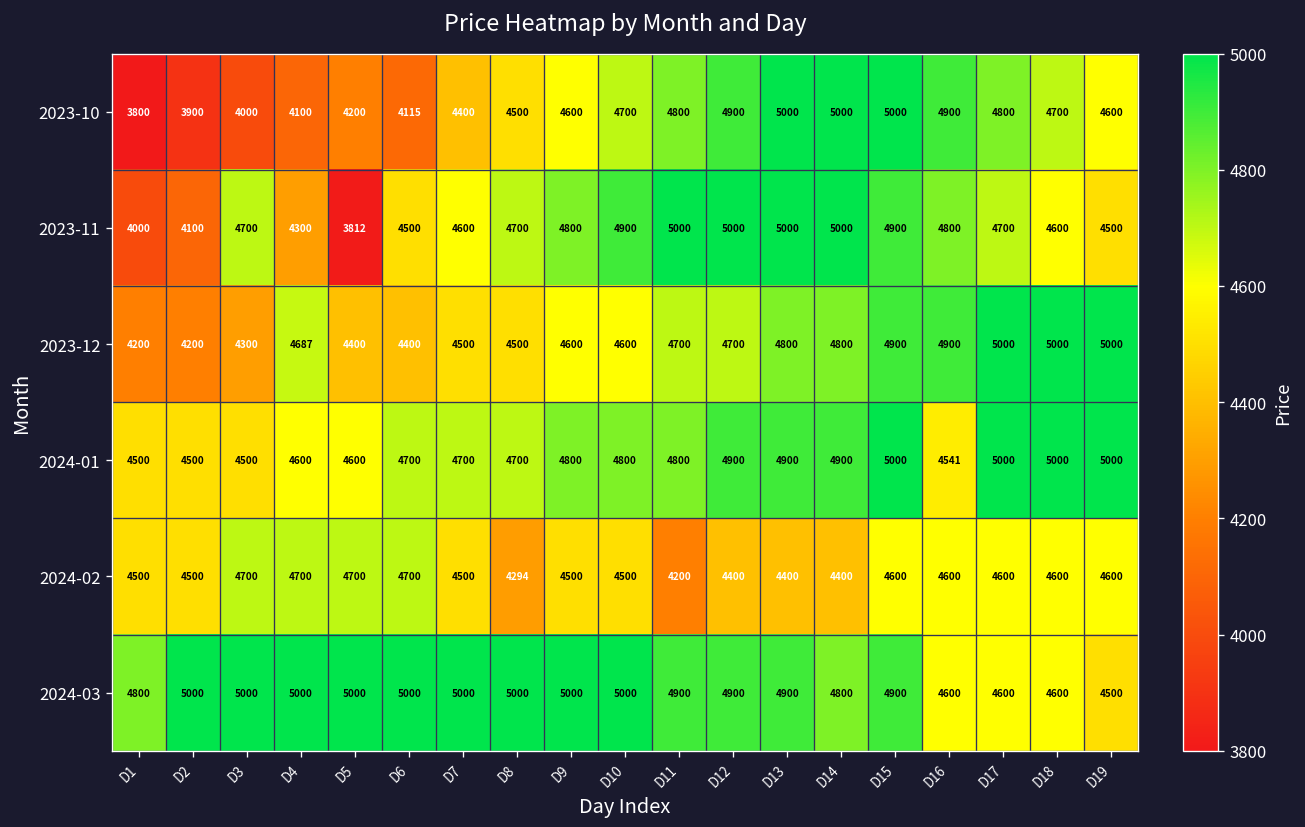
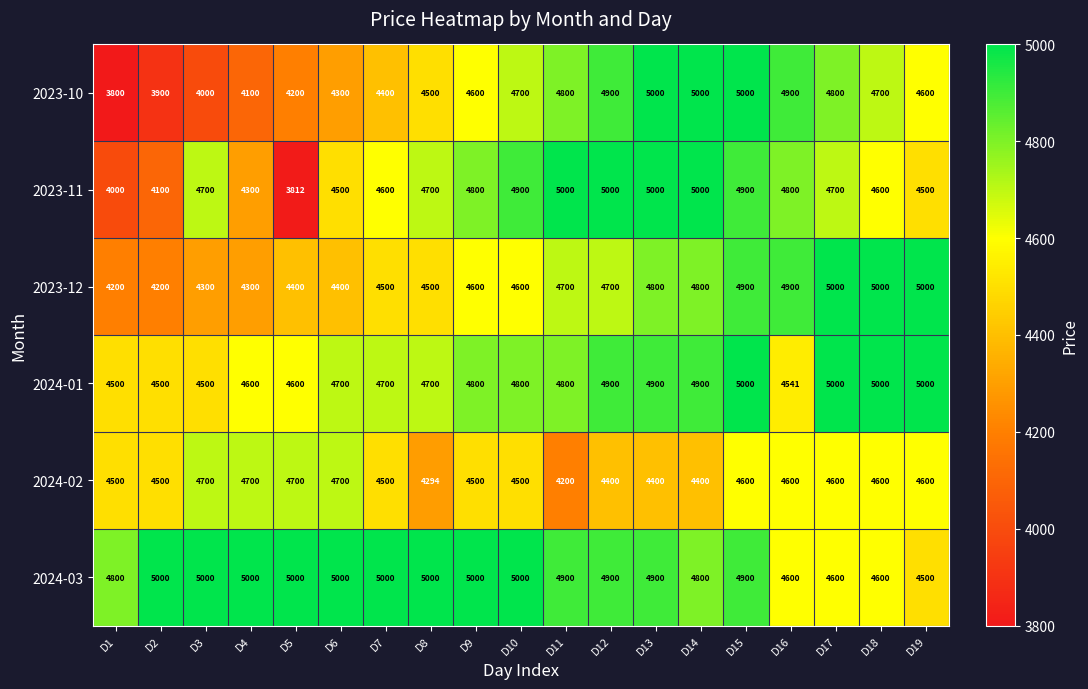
  {
    "2023-10": {
      "D1": 3800,
      "D2": 3900,
      "D3": 4000,
      "D4": 4100,
      "D5": 4200,
-     "D6": 4115,
+     "D6": 4300,
      "D7": 4400,
      "D8": 4500,
      "D9": 4600,
      "D10": 4700,
      "D11": 4800,
      "D12": 4900,
      "D13": 5000,
      "D14": 5000,
      "D15": 5000,
      "D16": 4900,
      "D17": 4800,
      "D18": 4700,
      "D19": 4600
    },
    "2023-11": {
      "D1": 4000,
      "D2": 4100,
      "D3": 4700,
      "D4": 4300,
      "D5": 3812,
      "D6": 4500,
      "D7": 4600,
      "D8": 4700,
      "D9": 4800,
      "D10": 4900,
      "D11": 5000,
      "D12": 5000,
      "D13": 5000,
      "D14": 5000,
      "D15": 4900,
      "D16": 4800,
      "D17": 4700,
      "D18": 4600,
      "D19": 4500
    },
    "2023-12": {
      "D1": 4200,
      "D2": 4200,
      "D3": 4300,
-     "D4": 4687,
+     "D4": 4300,
      "D5": 4400,
      "D6": 4400,
      "D7": 4500,
      "D8": 4500,
      "D9": 4600,
      "D10": 4600,
      "D11": 4700,
      "D12": 4700,
      "D13": 4800,
      "D14": 4800,
      "D15": 4900,
      "D16": 4900,
      "D17": 5000,
      "D18": 5000,
      "D19": 5000
    },
    "2024-01": {
      "D1": 4500,
      "D2": 4500,
      "D3": 4500,
      "D4": 4600,
      "D5": 4600,
      "D6": 4700,
      "D7": 4700,
      "D8": 4700,
      "D9": 4800,
      "D10": 4800,
      "D11": 4800,
      "D12": 4900,
      "D13": 4900,
      "D14": 4900,
      "D15": 5000,
      "D16": 4541,
      "D17": 5000,
      "D18": 5000,
      "D19": 5000
    },
    "2024-02": {
      "D1": 4500,
      "D2": 4500,
      "D3": 4700,
      "D4": 4700,
      "D5": 4700,
      "D6": 4700,
      "D7": 4500,
      "D8": 4294,
      "D9": 4500,
      "D10": 4500,
      "D11": 4200,
      "D12": 4400,
      "D13": 4400,
      "D14": 4400,
      "D15": 4600,
      "D16": 4600,
      "D17": 4600,
      "D18": 4600,
      "D19": 4600
    },
    "2024-03": {
      "D1": 4800,
      "D2": 5000,
      "D3": 5000,
      "D4": 5000,
      "D5": 5000,
      "D6": 5000,
      "D7": 5000,
      "D8": 5000,
      "D9": 5000,
      "D10": 5000,
      "D11": 4900,
      "D12": 4900,
      "D13": 4900,
      "D14": 4800,
      "D15": 4900,
      "D16": 4600,
      "D17": 4600,
      "D18": 4600,
      "D19": 4500
    }
  }
